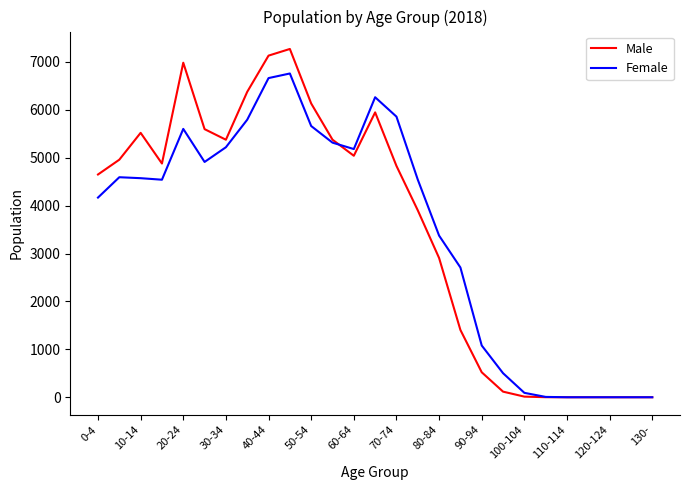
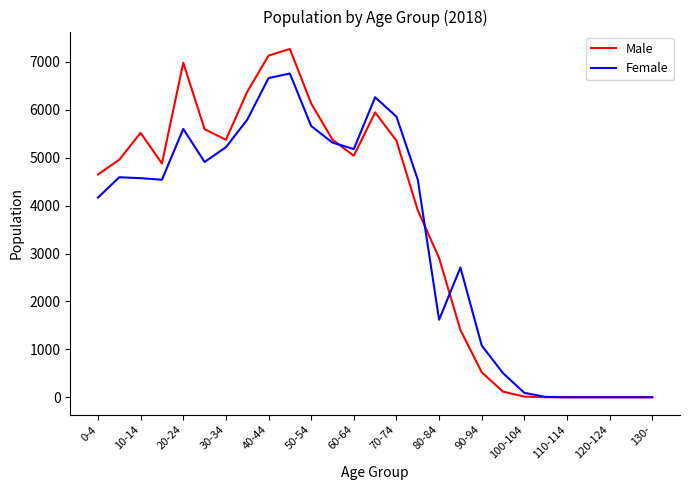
  {
    "Male": {
      "0-4": 4700,
      "10-14": 5500,
      "20-24": 7000,
      "30-34": 5400,
      "40-44": 7100,
      "50-54": 6100,
      "60-64": 5000,
-     "70-74": 4800,
+     "70-74": 5400,
      "80-84": 2900,
      "90-94": 500,
      "100-104": 0
    },
    "Female": {
      "0-4": 4200,
      "10-14": 4600,
      "20-24": 5600,
      "30-34": 5200,
      "40-44": 6700,
      "50-54": 5700,
      "60-64": 5200,
      "70-74": 5900,
-     "80-84": 3400,
+     "80-84": 1600,
      "90-94": 1100,
      "100-104": 100
    }
  }
